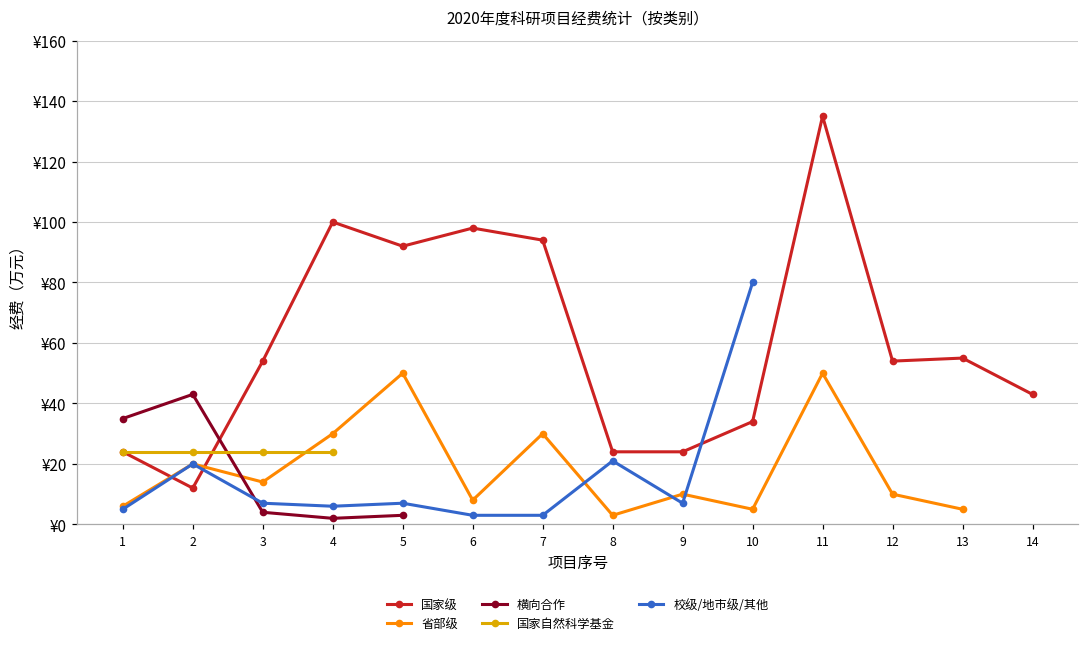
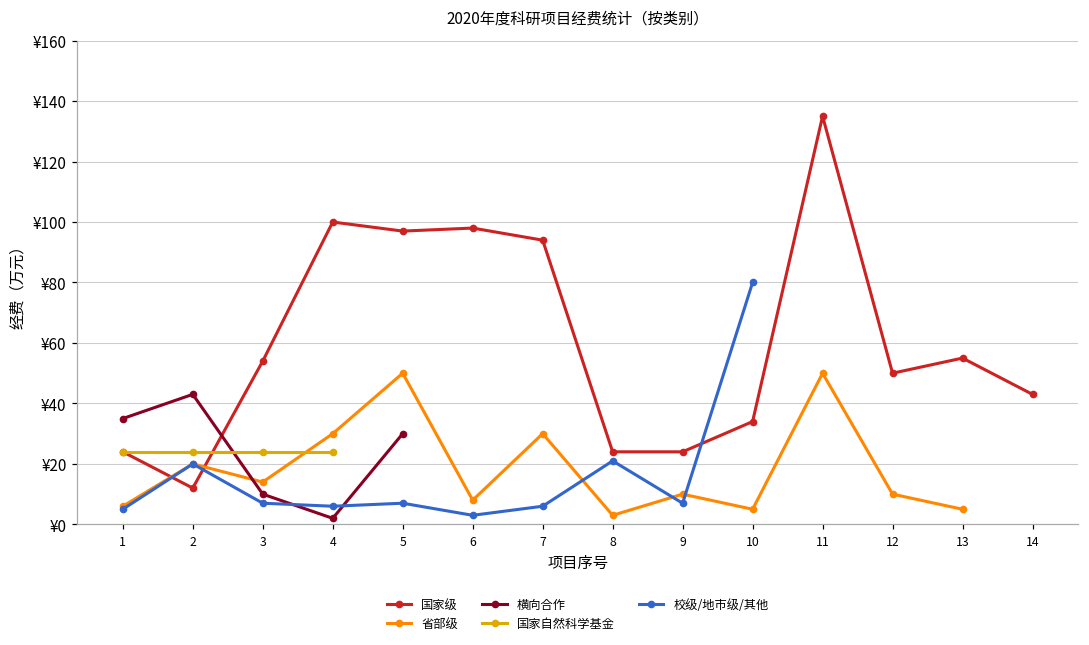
  {
    "国家级": {
      "2": "¥12",
      "3": "¥54",
      "4": "¥100",
-     "5": "¥92",
+     "5": "¥97",
      "6": "¥98",
      "7": "¥94",
      "8": "¥24",
      "9": "¥24",
      "10": "¥34",
      "11": "¥135",
-     "12": "¥54",
+     "12": "¥50",
      "13": "¥55",
      "14": "¥43"
    },
    "横向合作": {
      "1": "¥35",
      "2": "¥43",
-     "3": "¥4",
+     "3": "¥10",
      "4": "¥2",
-     "5": "¥3"
+     "5": "¥30"
    },
    "校级/地市级/其他": {
      "1": "¥5",
      "3": "¥7",
      "4": "¥6",
      "5": "¥7",
      "6": "¥3",
-     "7": "¥3",
+     "7": "¥6",
      "8": "¥21",
      "9": "¥7",
      "10": "¥80"
    }
  }
